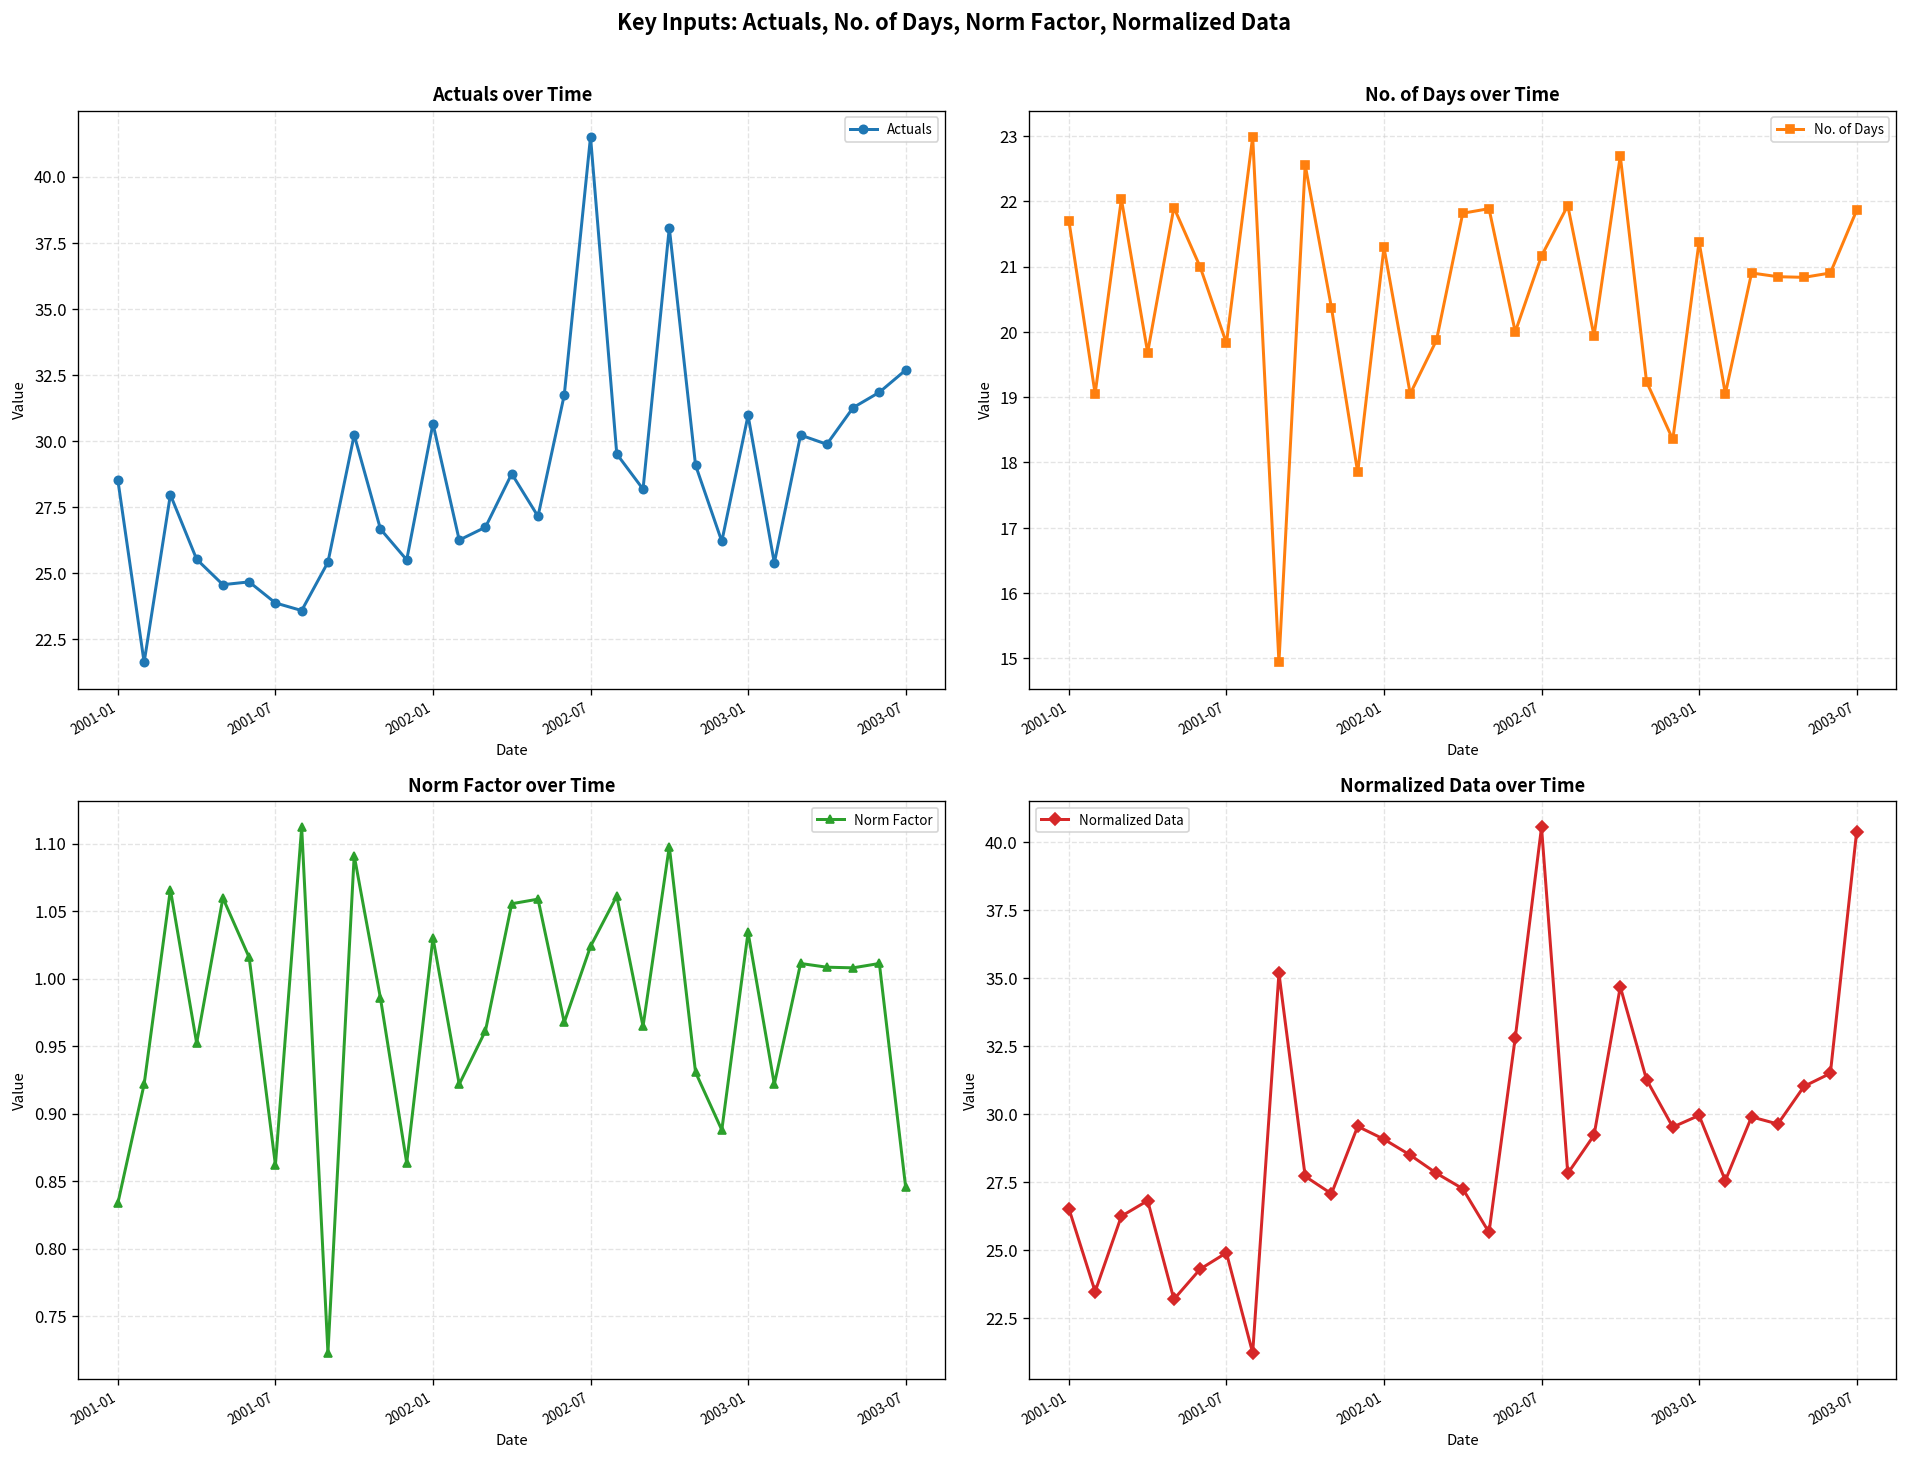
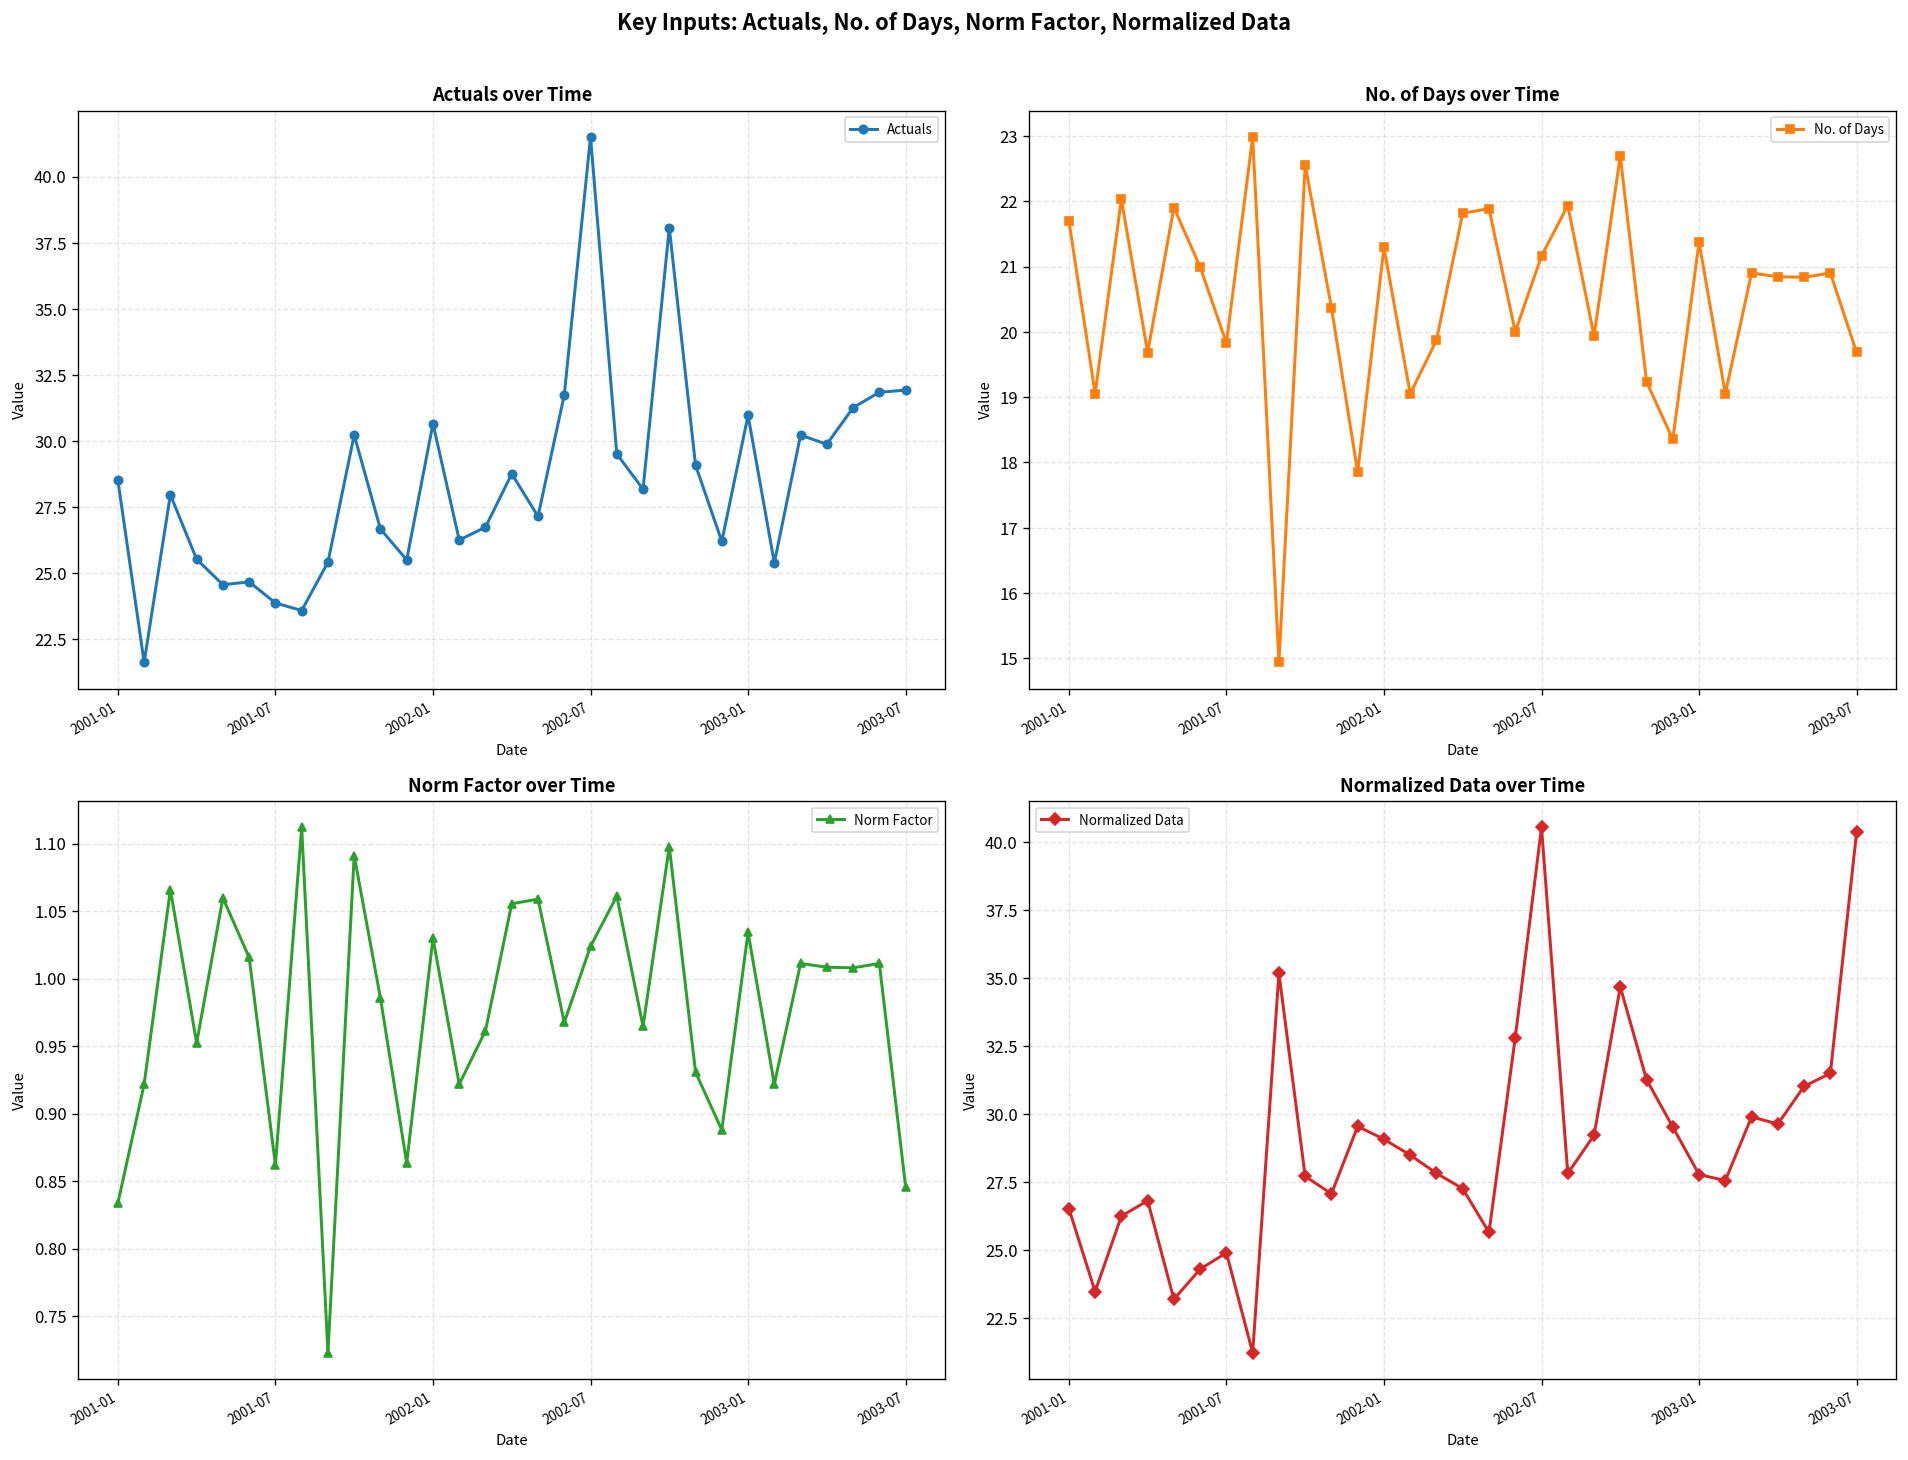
  {
    "Actuals over Time": {
      "2001-01": 28.5,
      "2001-07": 23.9,
      "2002-01": 30.7,
      "2002-07": 41.5,
      "2003-01": 31.0,
-     "2003-07": 32.7
+     "2003-07": 31.9
    },
    "No. of Days over Time": {
      "2001-01": 21.7,
      "2001-07": 19.8,
      "2002-01": 21.3,
      "2002-07": 21.2,
      "2003-01": 21.4,
-     "2003-07": 21.9
+     "2003-07": 19.7
    },
    "Norm Factor over Time": {
      "2001-01": 0.834,
      "2001-07": 0.862,
      "2002-01": 1.030,
      "2002-07": 1.024,
      "2003-01": 1.034,
      "2003-07": 0.846
    },
    "Normalized Data over Time": {
      "2001-01": 26.5,
      "2001-07": 24.9,
      "2002-01": 29.1,
      "2002-07": 40.5,
-     "2003-01": 29.9,
+     "2003-01": 27.8,
      "2003-07": 40.4
    }
  }
